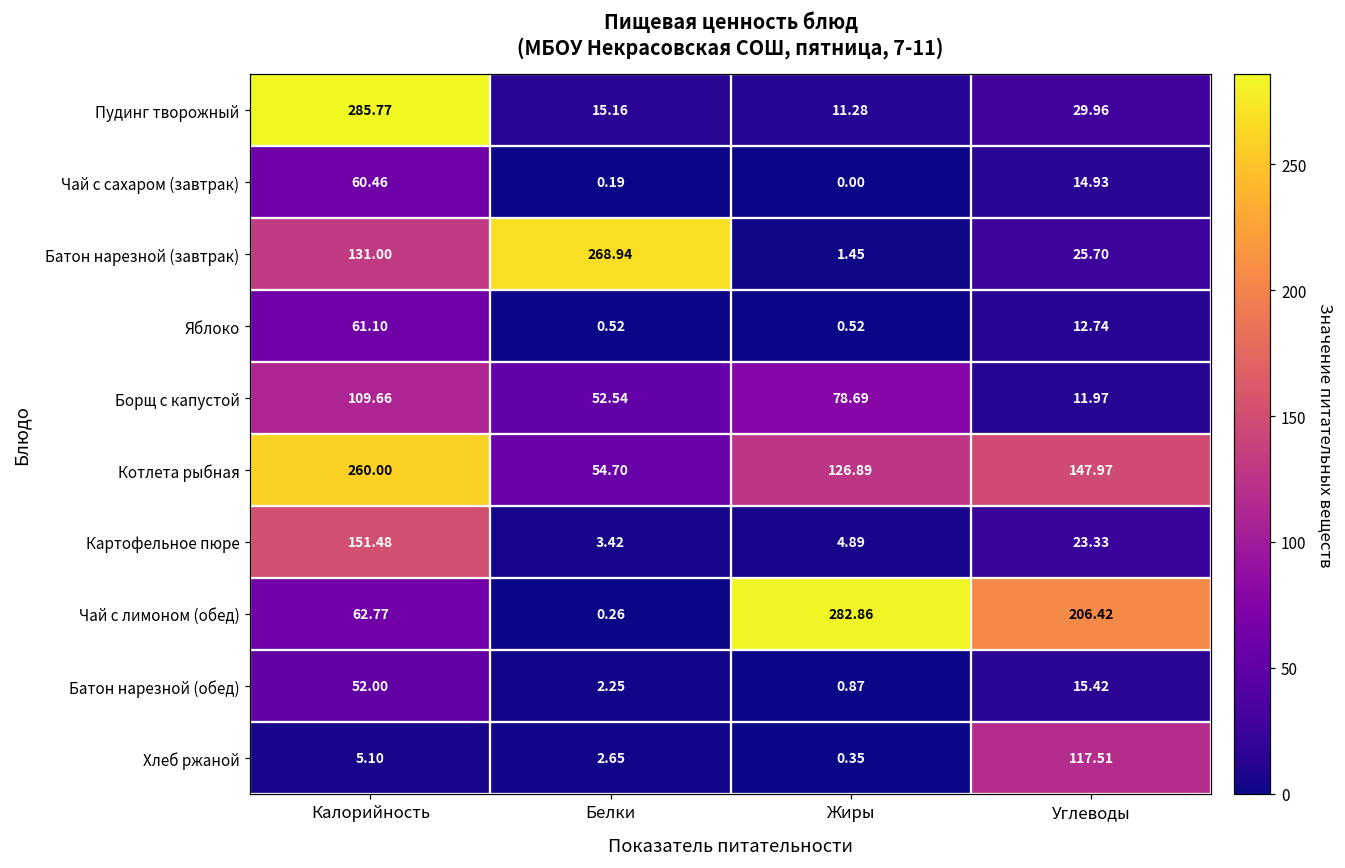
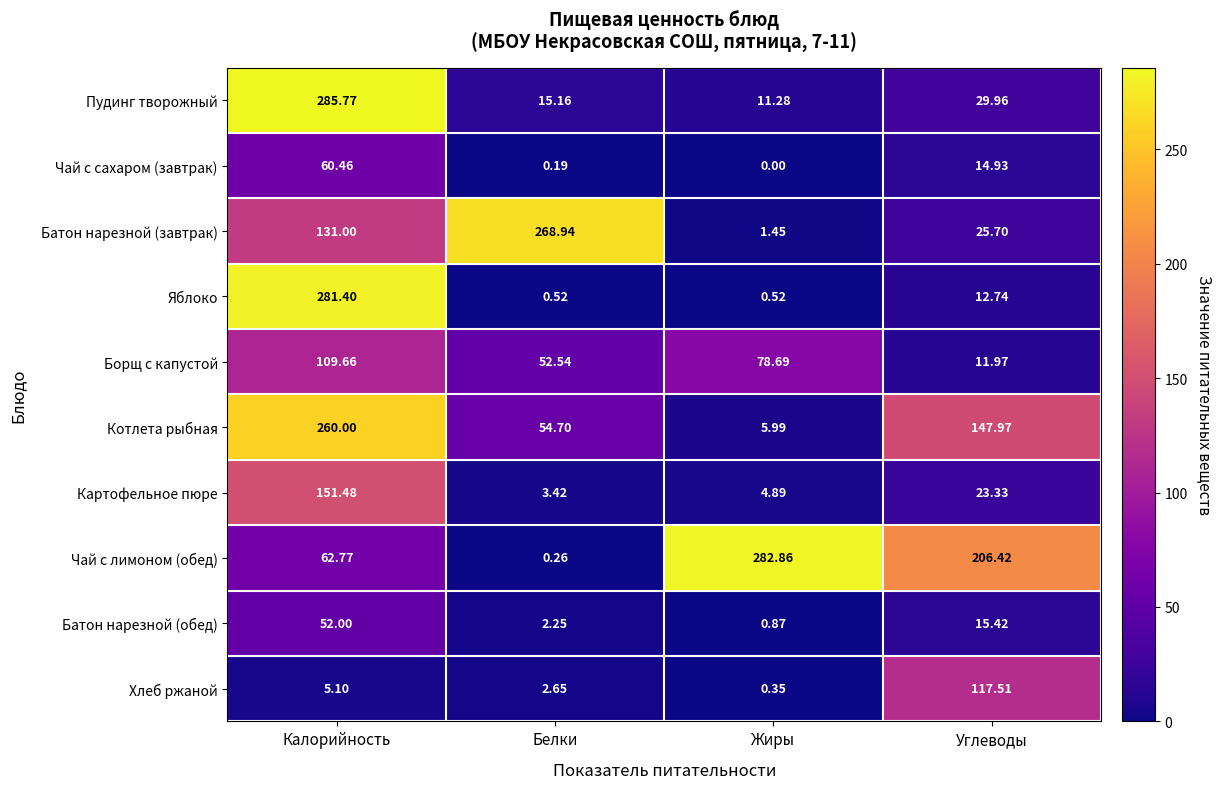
  {
    "Пудинг творожный": {
      "Калорийность": 285.77,
      "Белки": 15.16,
      "Жиры": 11.28,
      "Углеводы": 29.96
    },
    "Чай с сахаром (завтрак)": {
      "Калорийность": 60.46,
      "Белки": 0.19,
      "Жиры": 0.00,
      "Углеводы": 14.93
    },
    "Батон нарезной (завтрак)": {
      "Калорийность": 131.00,
      "Белки": 268.94,
      "Жиры": 1.45,
      "Углеводы": 25.70
    },
    "Яблоко": {
-     "Калорийность": 61.10,
+     "Калорийность": 281.40,
      "Белки": 0.52,
      "Жиры": 0.52,
      "Углеводы": 12.74
    },
    "Борщ с капустой": {
      "Калорийность": 109.66,
      "Белки": 52.54,
      "Жиры": 78.69,
      "Углеводы": 11.97
    },
    "Котлета рыбная": {
      "Калорийность": 260.00,
      "Белки": 54.70,
-     "Жиры": 126.89,
+     "Жиры": 5.99,
      "Углеводы": 147.97
    },
    "Картофельное пюре": {
      "Калорийность": 151.48,
      "Белки": 3.42,
      "Жиры": 4.89,
      "Углеводы": 23.33
    },
    "Чай с лимоном (обед)": {
      "Калорийность": 62.77,
      "Белки": 0.26,
      "Жиры": 282.86,
      "Углеводы": 206.42
    },
    "Батон нарезной (обед)": {
      "Калорийность": 52.00,
      "Белки": 2.25,
      "Жиры": 0.87,
      "Углеводы": 15.42
    },
    "Хлеб ржаной": {
      "Калорийность": 5.10,
      "Белки": 2.65,
      "Жиры": 0.35,
      "Углеводы": 117.51
    }
  }
